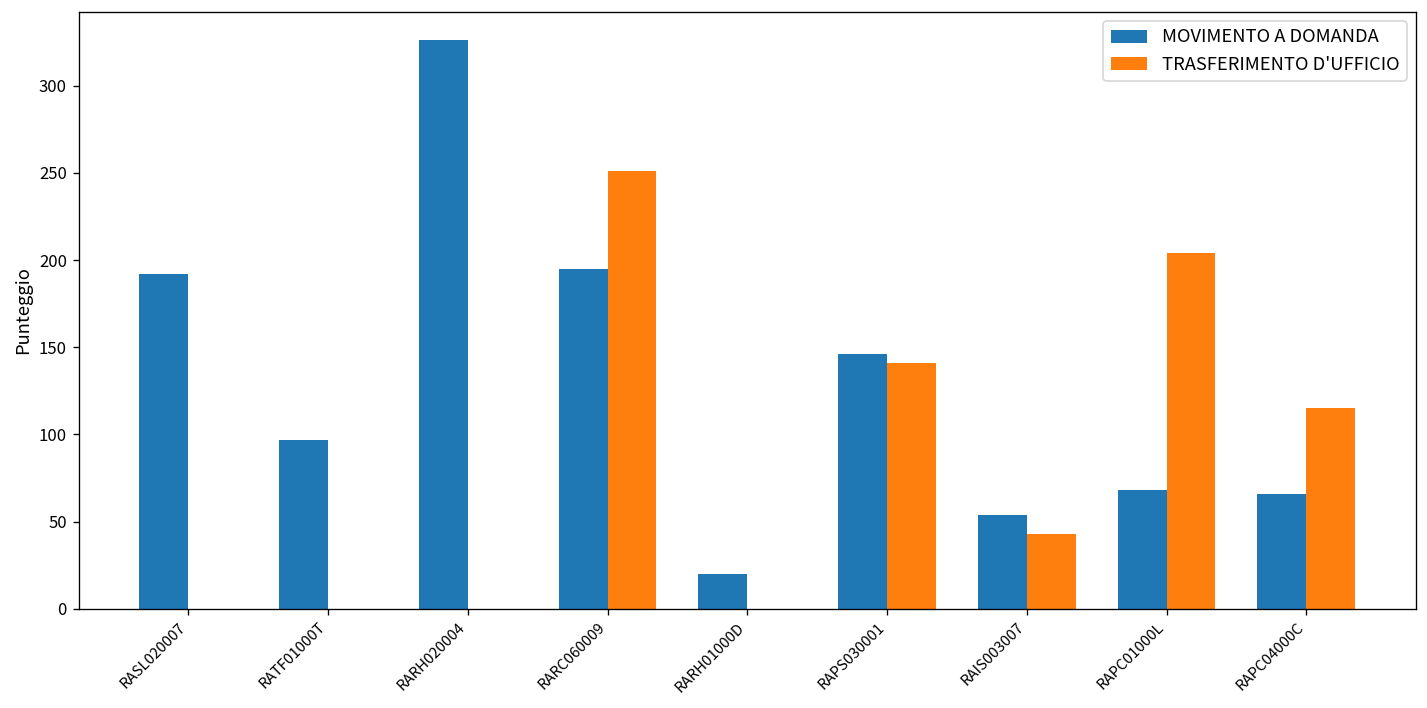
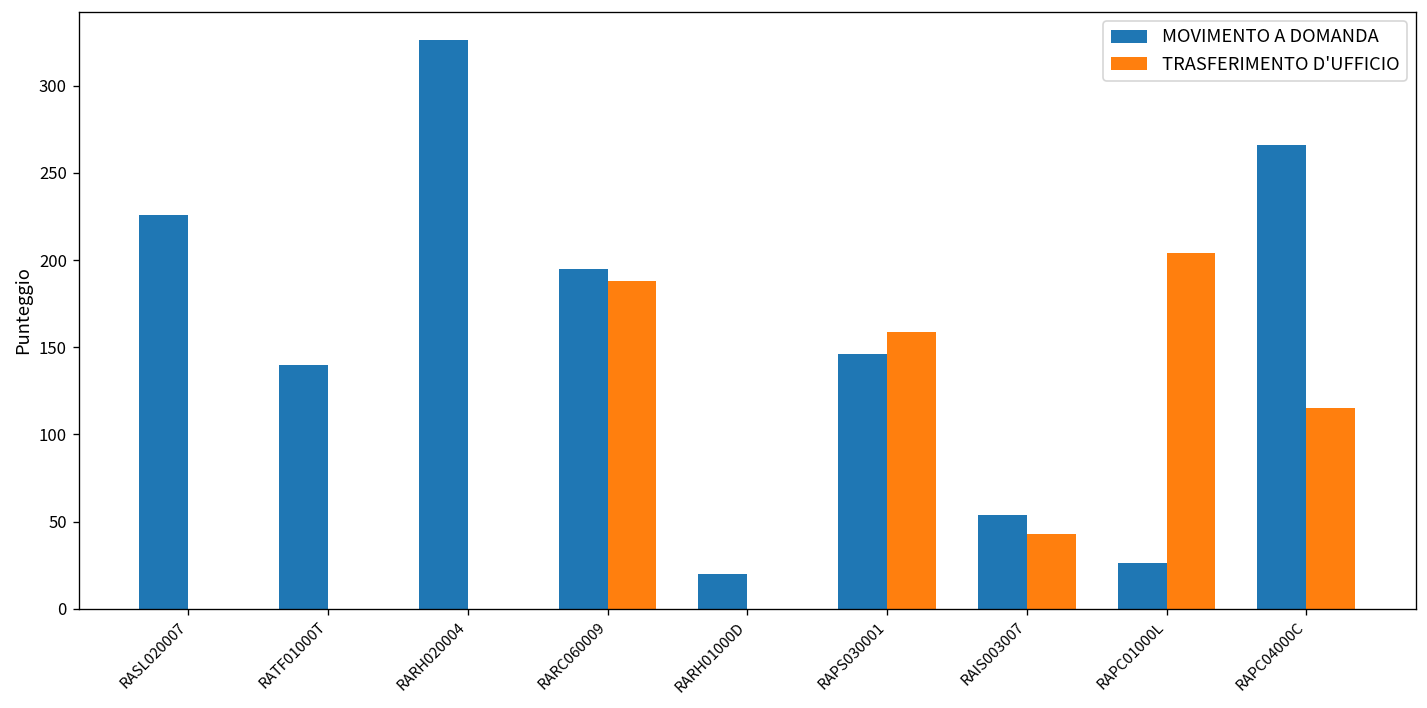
  {
    "MOVIMENTO A DOMANDA": {
-     "RASL020007": 192,
-     "RATF01000T": 97,
+     "RASL020007": 226,
+     "RATF01000T": 140,
      "RARH020004": 326,
      "RARC060009": 195,
      "RARH01000D": 20,
      "RAPS030001": 146,
      "RAIS003007": 54,
-     "RAPC01000L": 68,
-     "RAPC04000C": 66
+     "RAPC01000L": 26,
+     "RAPC04000C": 266
    },
    "TRASFERIMENTO D'UFFICIO": {
      "RASL020007": 0,
      "RATF01000T": 0,
      "RARH020004": 0,
-     "RARC060009": 251,
+     "RARC060009": 188,
      "RARH01000D": 0,
-     "RAPS030001": 141,
+     "RAPS030001": 159,
      "RAIS003007": 43,
      "RAPC01000L": 204,
      "RAPC04000C": 115
    }
  }
